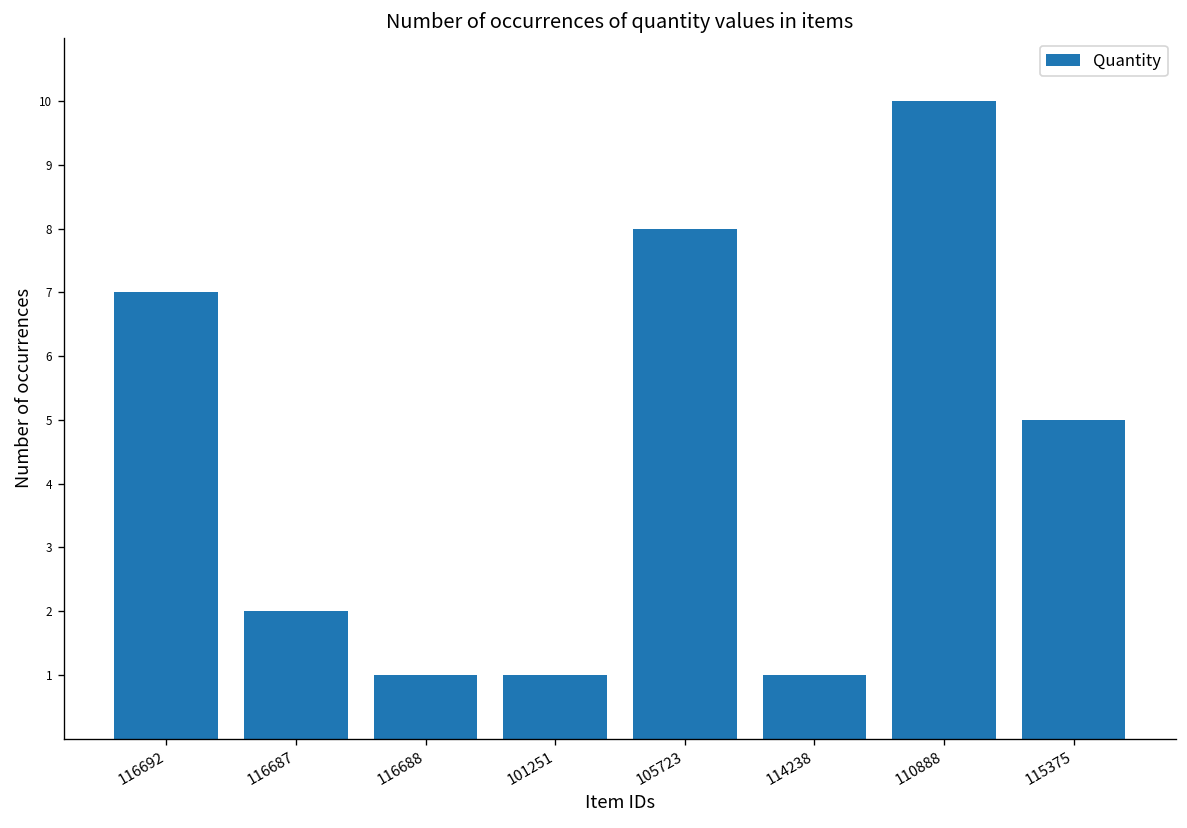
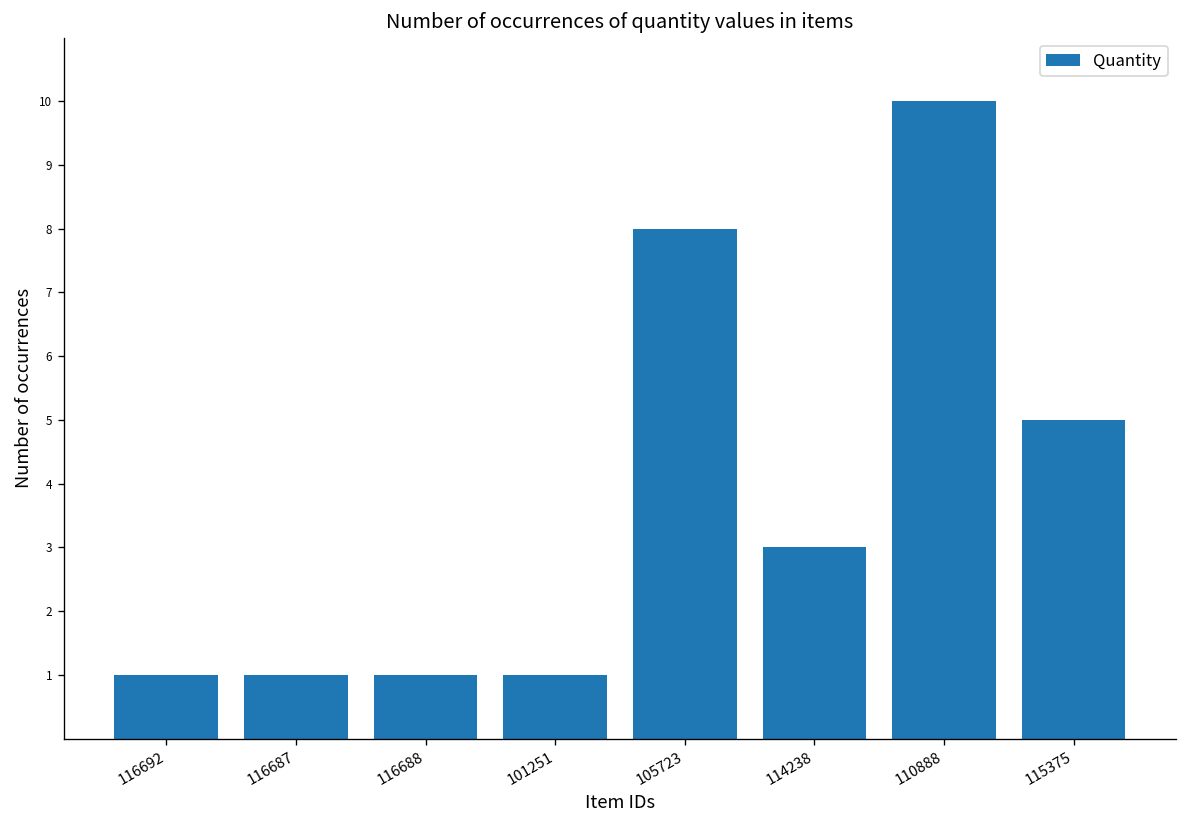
  {
-   "116692": 7,
-   "116687": 2,
+   "116692": 1,
+   "116687": 1,
    "116688": 1,
    "101251": 1,
    "105723": 8,
-   "114238": 1,
+   "114238": 3,
    "110888": 10,
    "115375": 5
  }
